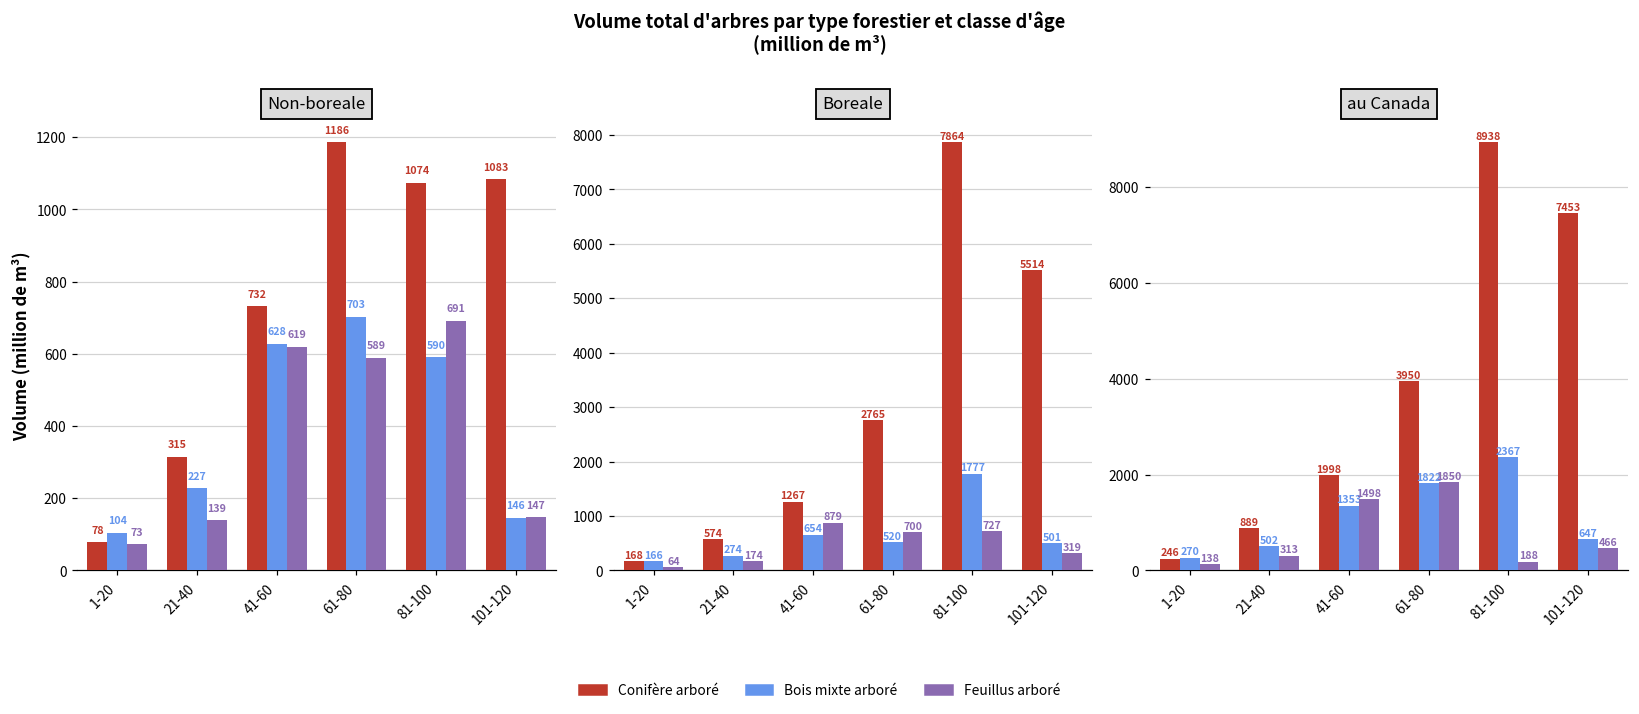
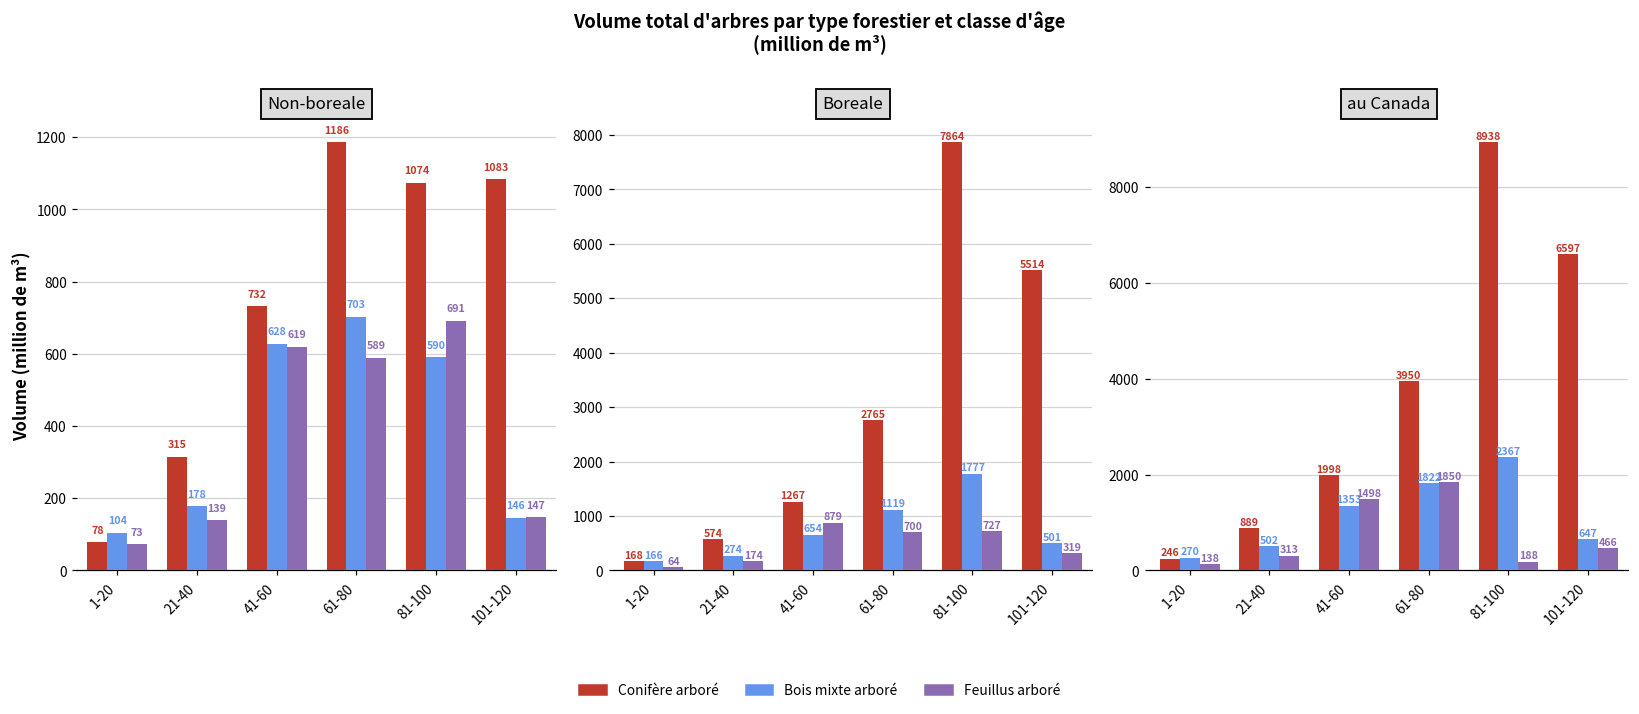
  {
    "Non-boreale": {
      "Conifère arboré": {
        "1-20": 78,
        "21-40": 315,
        "41-60": 732,
        "61-80": 1186,
        "81-100": 1074,
        "101-120": 1083
      },
      "Bois mixte arboré": {
        "1-20": 104,
-       "21-40": 227,
+       "21-40": 178,
        "41-60": 628,
        "61-80": 703,
        "81-100": 590,
        "101-120": 146
      },
      "Feuillus arboré": {
        "1-20": 73,
        "21-40": 139,
        "41-60": 619,
        "61-80": 589,
        "81-100": 691,
        "101-120": 147
      }
    },
    "Boreale": {
      "Conifère arboré": {
        "1-20": 168,
        "21-40": 574,
        "41-60": 1267,
        "61-80": 2765,
        "81-100": 7864,
        "101-120": 5514
      },
      "Bois mixte arboré": {
        "1-20": 166,
        "21-40": 274,
        "41-60": 654,
-       "61-80": 520,
+       "61-80": 1119,
        "81-100": 1777,
        "101-120": 501
      },
      "Feuillus arboré": {
        "1-20": 64,
        "21-40": 174,
        "41-60": 879,
        "61-80": 700,
        "81-100": 727,
        "101-120": 319
      }
    },
    "au Canada": {
      "Conifère arboré": {
        "1-20": 246,
        "21-40": 889,
        "41-60": 1998,
        "61-80": 3950,
        "81-100": 8938,
-       "101-120": 7453
+       "101-120": 6597
      },
      "Bois mixte arboré": {
        "1-20": 270,
        "21-40": 502,
        "41-60": 1353,
        "81-100": 2367,
        "101-120": 647
      },
      "Feuillus arboré": {
        "1-20": 138,
        "21-40": 313,
        "41-60": 1498,
        "81-100": 188,
        "101-120": 466
      }
    }
  }
